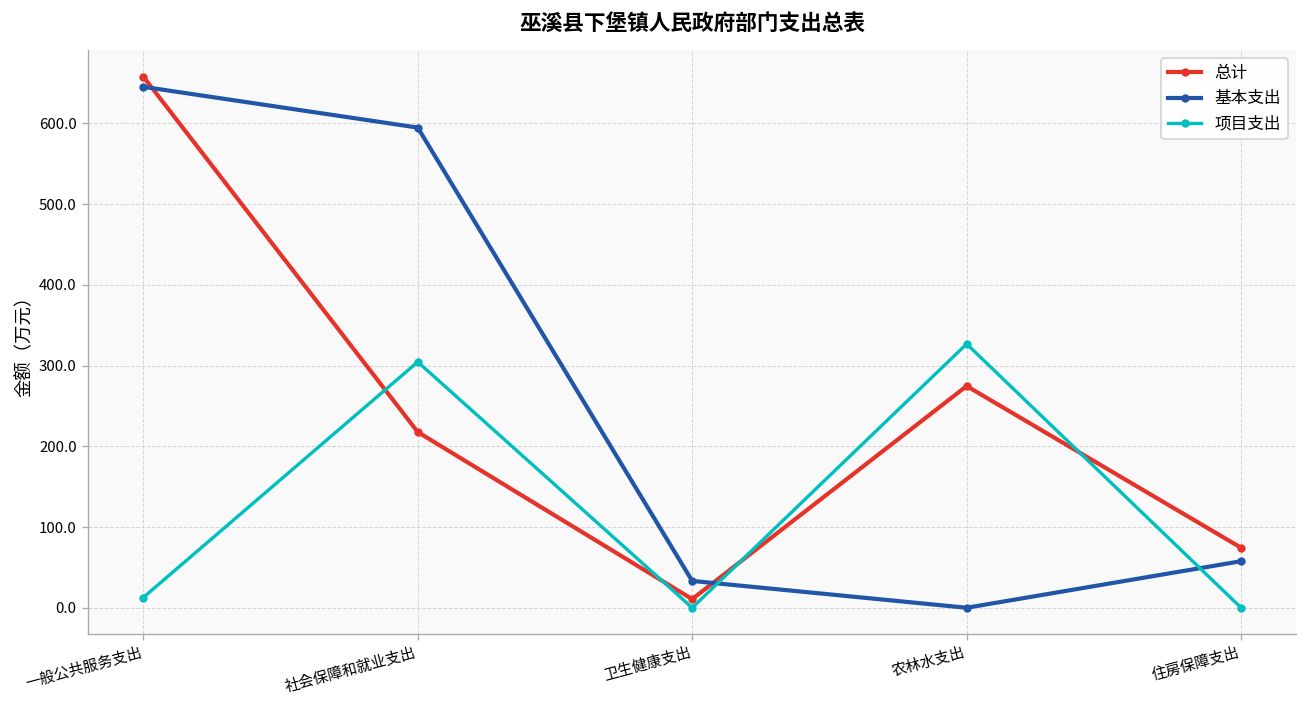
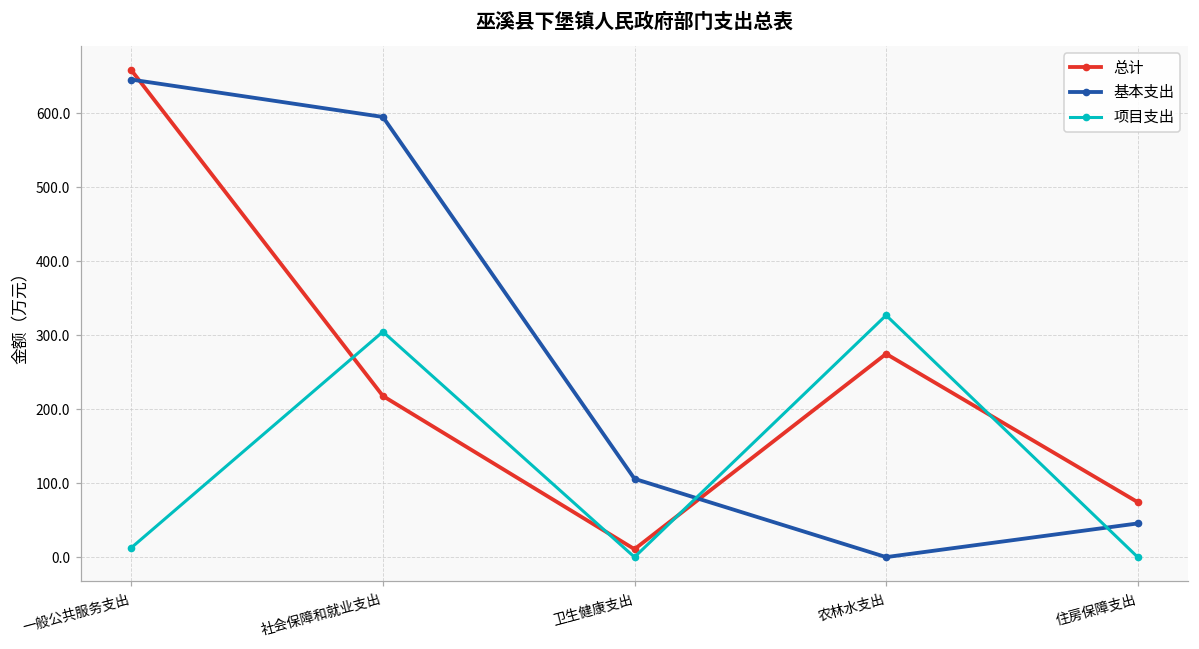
  {
    "总计": {
      "一般公共服务支出": 660,
      "社会保障和就业支出": 220,
      "卫生健康支出": 10,
      "农林水支出": 270,
      "住房保障支出": 70
    },
    "基本支出": {
      "一般公共服务支出": 650,
      "社会保障和就业支出": 590,
-     "卫生健康支出": 30,
+     "卫生健康支出": 110,
      "农林水支出": 0,
-     "住房保障支出": 60
+     "住房保障支出": 50
    },
    "项目支出": {
      "一般公共服务支出": 10,
      "社会保障和就业支出": 300,
      "卫生健康支出": 0,
      "农林水支出": 330,
      "住房保障支出": 0
    }
  }
